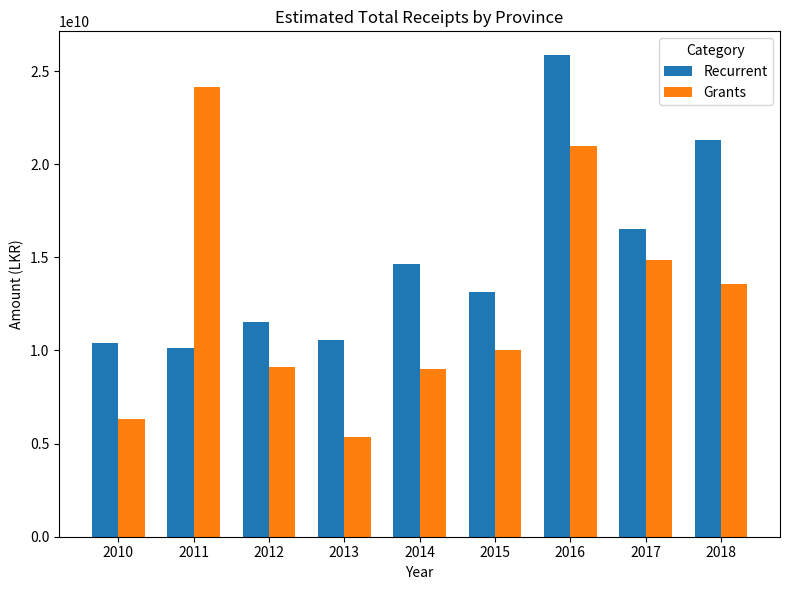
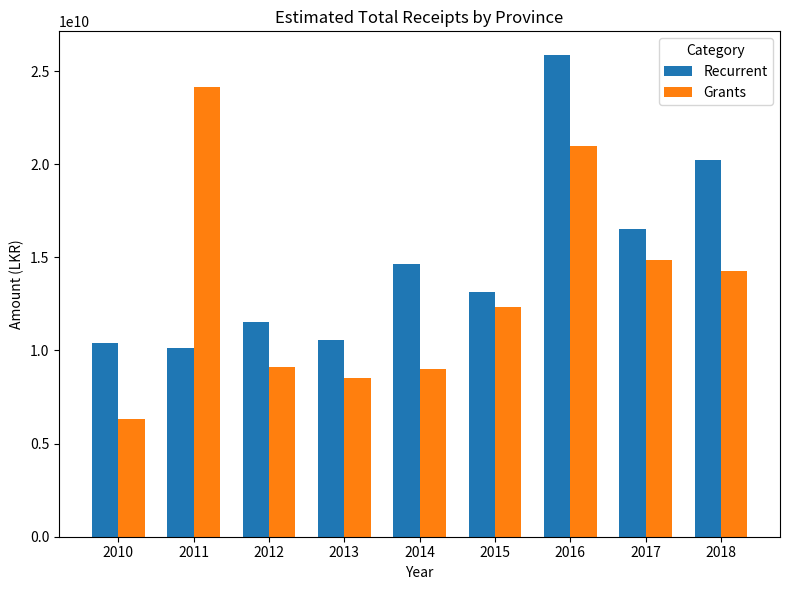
  {
    "Recurrent": {
      "2010": 10400000000,
      "2011": 10200000000,
      "2012": 11600000000,
      "2013": 10600000000,
      "2014": 14600000000,
      "2015": 13100000000,
      "2016": 25800000000,
      "2017": 16500000000,
-     "2018": 21300000000
+     "2018": 20200000000
    },
    "Grants": {
      "2010": 6300000000,
      "2011": 24100000000,
      "2012": 9100000000,
-     "2013": 5300000000,
+     "2013": 8500000000,
      "2014": 9000000000,
-     "2015": 10000000000,
+     "2015": 12300000000,
      "2016": 21000000000,
      "2017": 14900000000,
-     "2018": 13600000000
+     "2018": 14300000000
    }
  }
